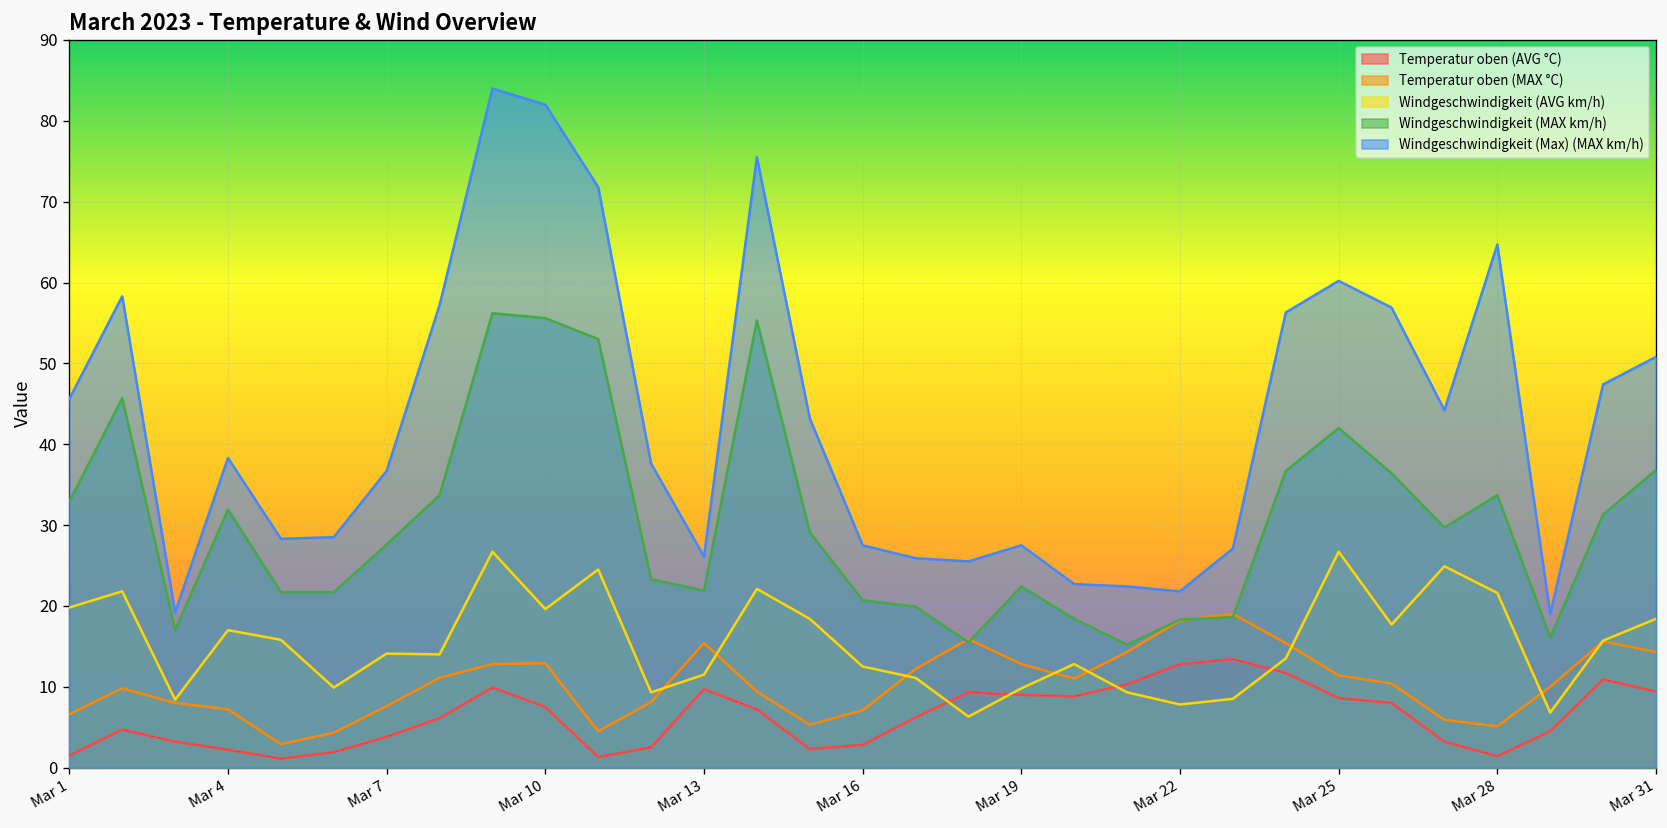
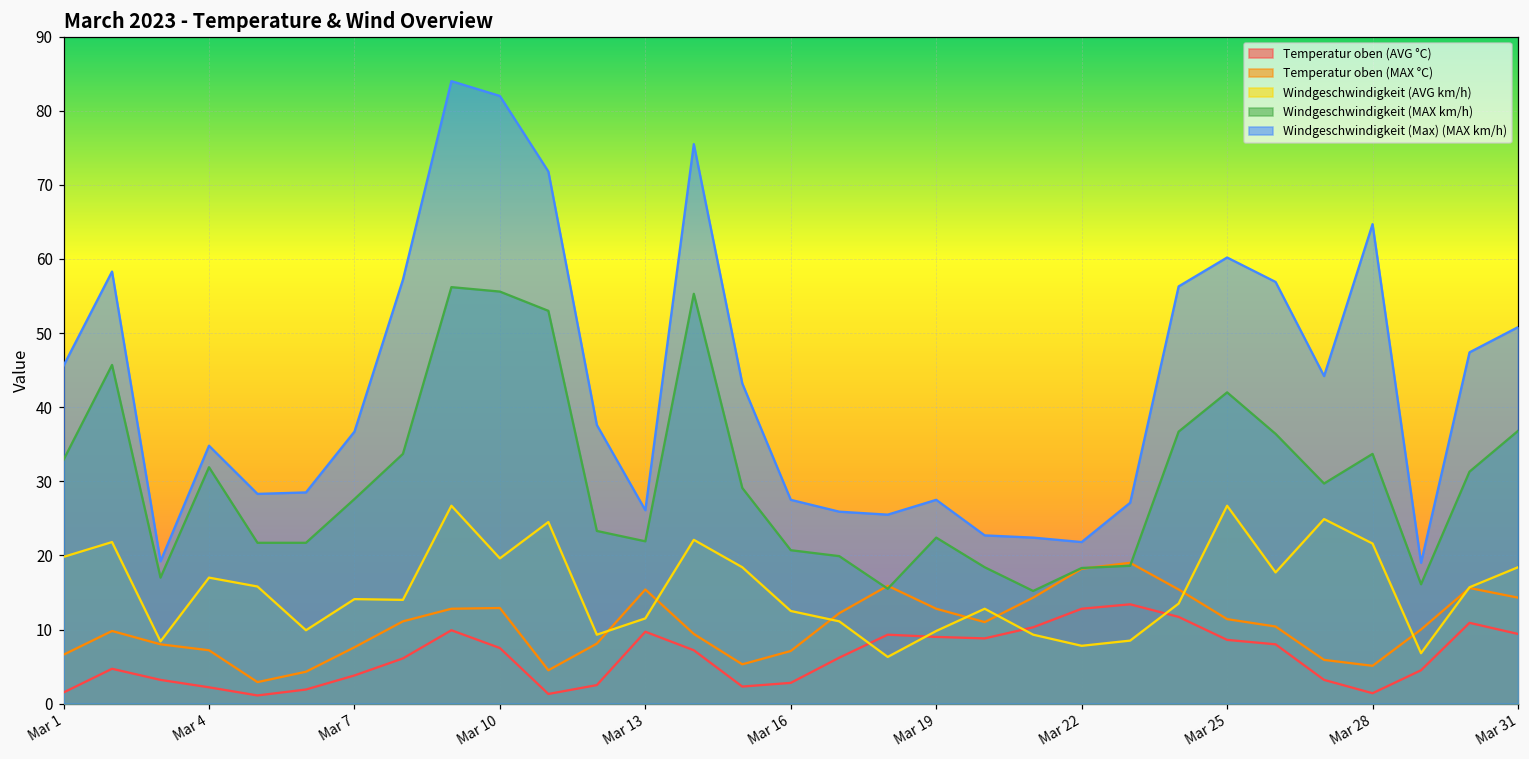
  {
    "Temperatur oben (AVG °C)": {
      "Mar 1": 2,
      "Mar 4": 2,
      "Mar 7": 4,
      "Mar 10": 8,
      "Mar 13": 10,
      "Mar 16": 3,
      "Mar 19": 9,
      "Mar 22": 13,
      "Mar 25": 9,
      "Mar 28": 1,
      "Mar 31": 9
    },
    "Temperatur oben (MAX °C)": {
      "Mar 1": 7,
      "Mar 4": 7,
      "Mar 7": 8,
      "Mar 10": 13,
      "Mar 13": 15,
      "Mar 16": 7,
      "Mar 19": 13,
      "Mar 25": 11,
      "Mar 28": 5,
      "Mar 31": 14
    },
    "Windgeschwindigkeit (AVG km/h)": {
      "Mar 1": 20,
      "Mar 4": 17,
      "Mar 7": 14,
      "Mar 10": 20,
      "Mar 13": 12,
      "Mar 16": 13,
      "Mar 19": 10,
      "Mar 22": 8,
      "Mar 25": 27,
      "Mar 28": 22,
      "Mar 31": 18
    },
    "Windgeschwindigkeit (MAX km/h)": {
      "Mar 1": 33,
      "Mar 4": 32,
      "Mar 7": 28,
      "Mar 10": 56,
      "Mar 13": 22,
      "Mar 16": 21,
      "Mar 19": 22,
      "Mar 25": 42,
      "Mar 28": 34,
      "Mar 31": 37
    },
    "Windgeschwindigkeit (Max) (MAX km/h)": {
      "Mar 1": 46,
-     "Mar 4": 38,
+     "Mar 4": 35,
      "Mar 7": 37,
      "Mar 10": 82,
      "Mar 13": 26,
      "Mar 16": 28,
      "Mar 19": 28,
      "Mar 22": 22,
      "Mar 25": 60,
      "Mar 28": 65,
      "Mar 31": 51
    }
  }
